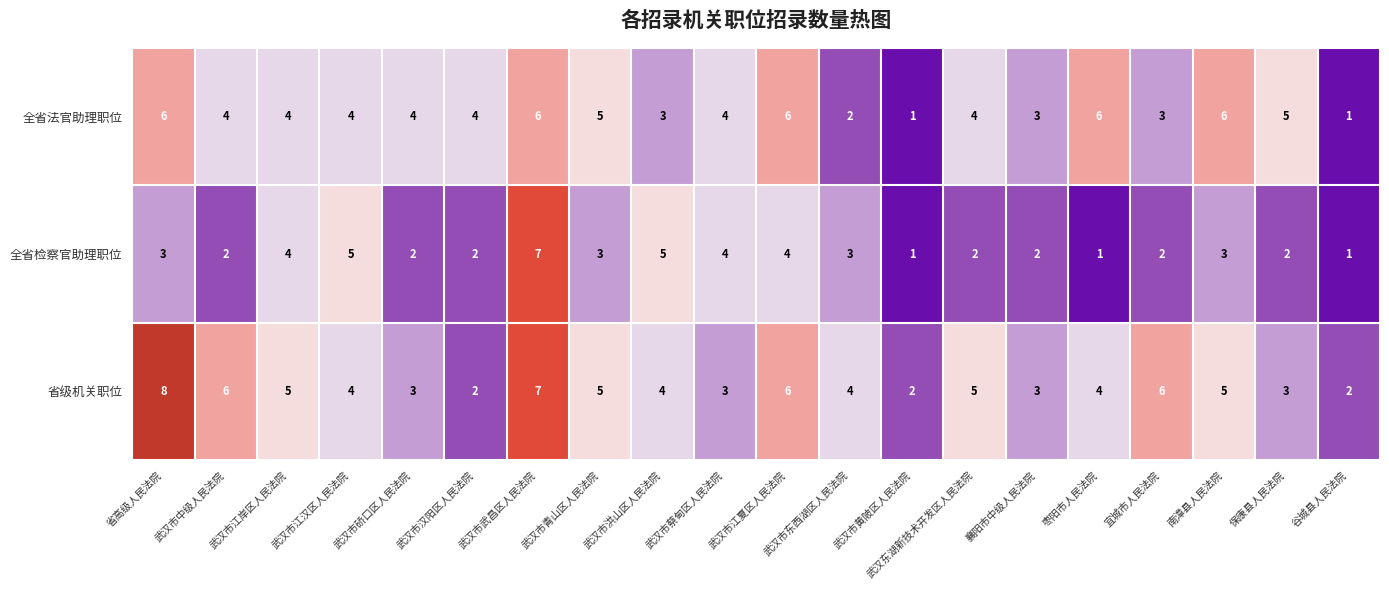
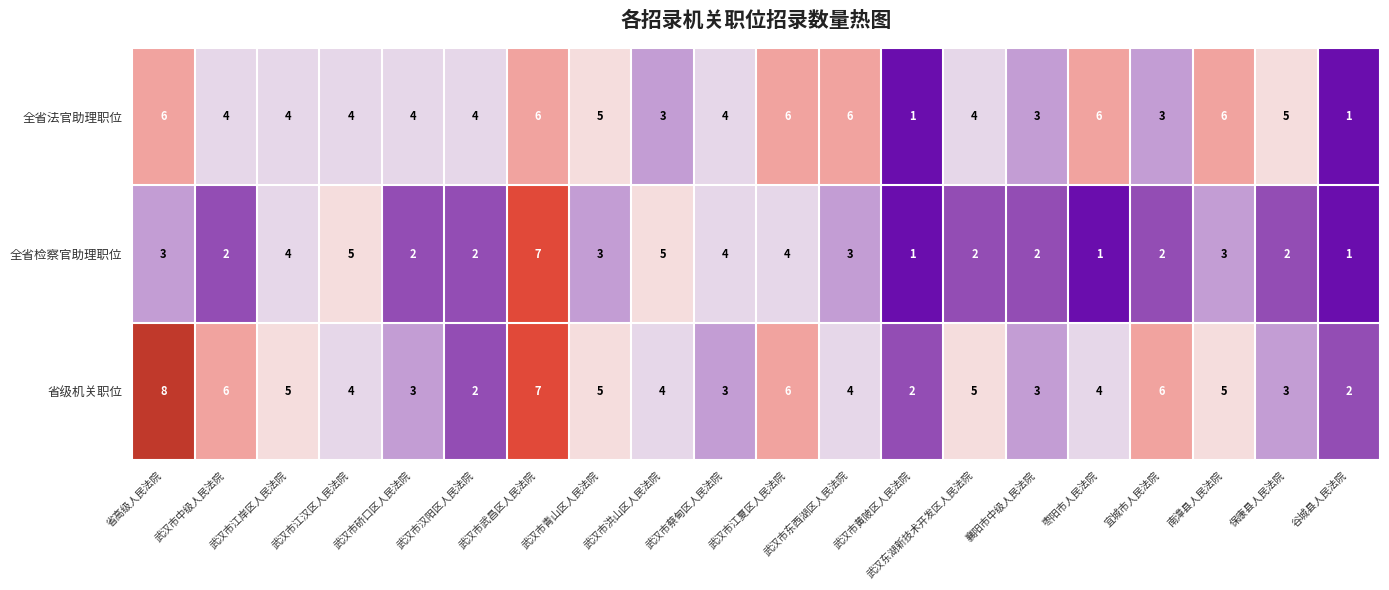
  {
    "全省法官助理职位": {
      "省高级人民法院": 6,
      "武汉市中级人民法院": 4,
      "武汉市江岸区人民法院": 4,
      "武汉市江汉区人民法院": 4,
      "武汉市硚口区人民法院": 4,
      "武汉市汉阳区人民法院": 4,
      "武汉市武昌区人民法院": 6,
      "武汉市青山区人民法院": 5,
      "武汉市洪山区人民法院": 3,
      "武汉市蔡甸区人民法院": 4,
      "武汉市江夏区人民法院": 6,
-     "武汉市东西湖区人民法院": 2,
+     "武汉市东西湖区人民法院": 6,
      "武汉市黄陂区人民法院": 1,
      "武汉东湖新技术开发区人民法院": 4,
      "襄阳市中级人民法院": 3,
      "枣阳市人民法院": 6,
      "宜城市人民法院": 3,
      "南漳县人民法院": 6,
      "保康县人民法院": 5,
      "谷城县人民法院": 1
    },
    "全省检察官助理职位": {
      "省高级人民法院": 3,
      "武汉市中级人民法院": 2,
      "武汉市江岸区人民法院": 4,
      "武汉市江汉区人民法院": 5,
      "武汉市硚口区人民法院": 2,
      "武汉市汉阳区人民法院": 2,
      "武汉市武昌区人民法院": 7,
      "武汉市青山区人民法院": 3,
      "武汉市洪山区人民法院": 5,
      "武汉市蔡甸区人民法院": 4,
      "武汉市江夏区人民法院": 4,
      "武汉市东西湖区人民法院": 3,
      "武汉市黄陂区人民法院": 1,
      "武汉东湖新技术开发区人民法院": 2,
      "襄阳市中级人民法院": 2,
      "枣阳市人民法院": 1,
      "宜城市人民法院": 2,
      "南漳县人民法院": 3,
      "保康县人民法院": 2,
      "谷城县人民法院": 1
    },
    "省级机关职位": {
      "省高级人民法院": 8,
      "武汉市中级人民法院": 6,
      "武汉市江岸区人民法院": 5,
      "武汉市江汉区人民法院": 4,
      "武汉市硚口区人民法院": 3,
      "武汉市汉阳区人民法院": 2,
      "武汉市武昌区人民法院": 7,
      "武汉市青山区人民法院": 5,
      "武汉市洪山区人民法院": 4,
      "武汉市蔡甸区人民法院": 3,
      "武汉市江夏区人民法院": 6,
      "武汉市东西湖区人民法院": 4,
      "武汉市黄陂区人民法院": 2,
      "武汉东湖新技术开发区人民法院": 5,
      "襄阳市中级人民法院": 3,
      "枣阳市人民法院": 4,
      "宜城市人民法院": 6,
      "南漳县人民法院": 5,
      "保康县人民法院": 3,
      "谷城县人民法院": 2
    }
  }
